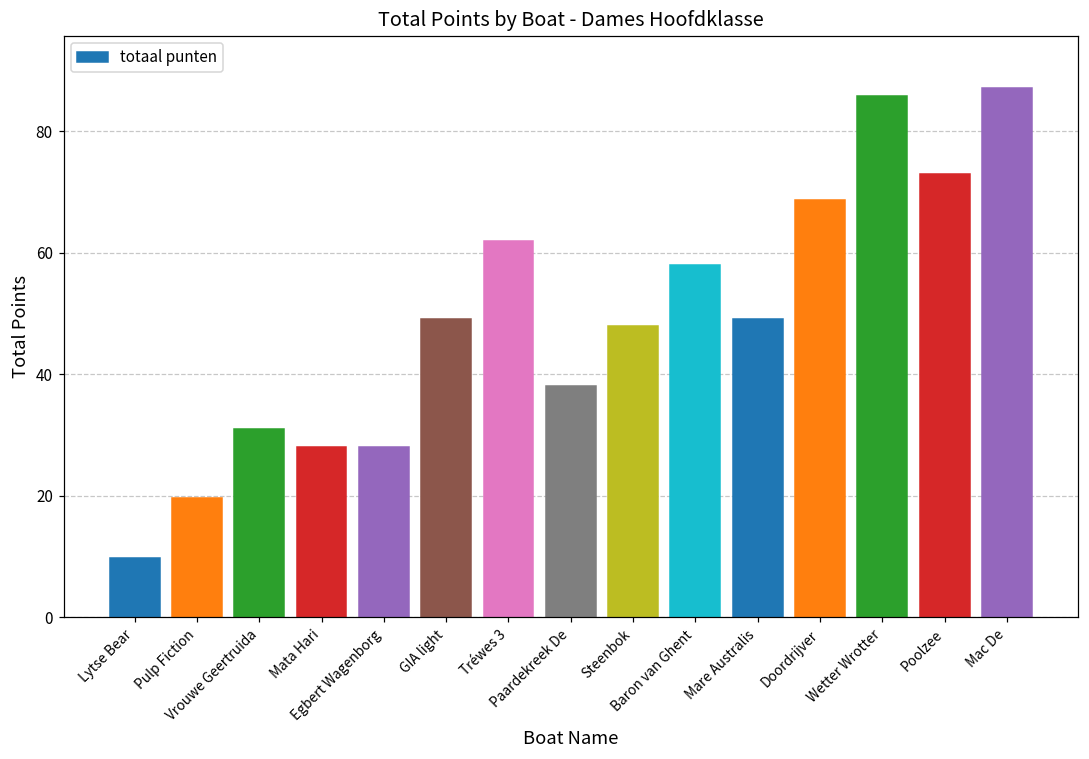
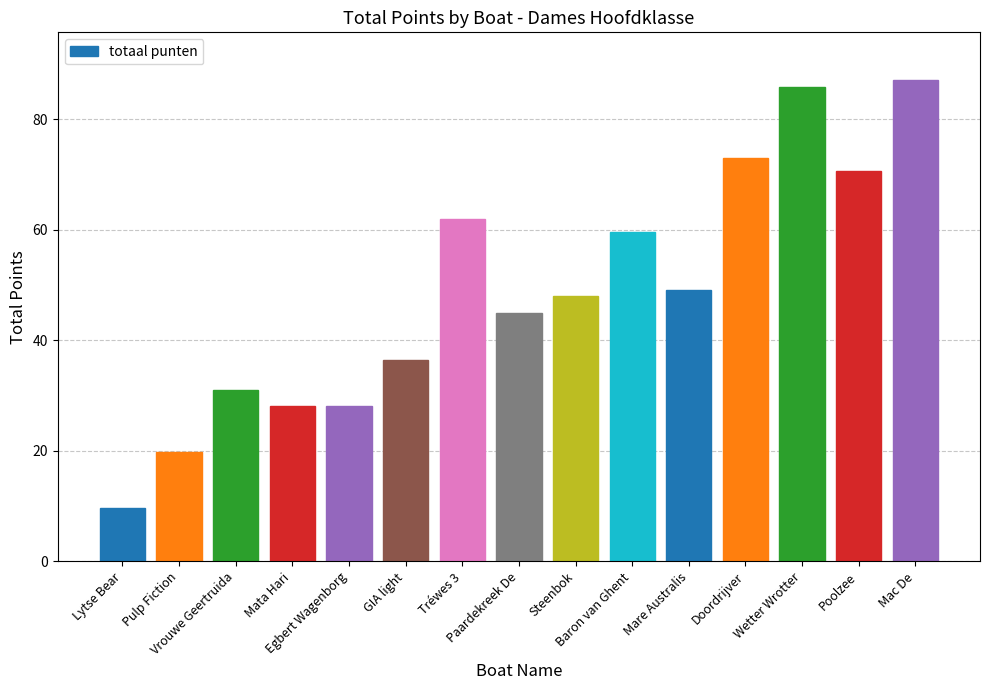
  {
    "Lytse Bear": 10,
    "Pulp Fiction": 20,
    "Vrouwe Geertruida": 31,
    "Mata Hari": 28,
    "Egbert Wagenborg": 28,
-   "GIA light": 49,
+   "GIA light": 36,
    "Tréwes 3": 62,
-   "Paardekreek De": 38,
+   "Paardekreek De": 45,
    "Steenbok": 48,
-   "Baron van Ghent": 58,
+   "Baron van Ghent": 60,
    "Mare Australis": 49,
-   "Doordrijver": 69,
+   "Doordrijver": 73,
    "Wetter Wrotter": 86,
-   "Poolzee": 73,
+   "Poolzee": 71,
    "Mac De": 87
  }
